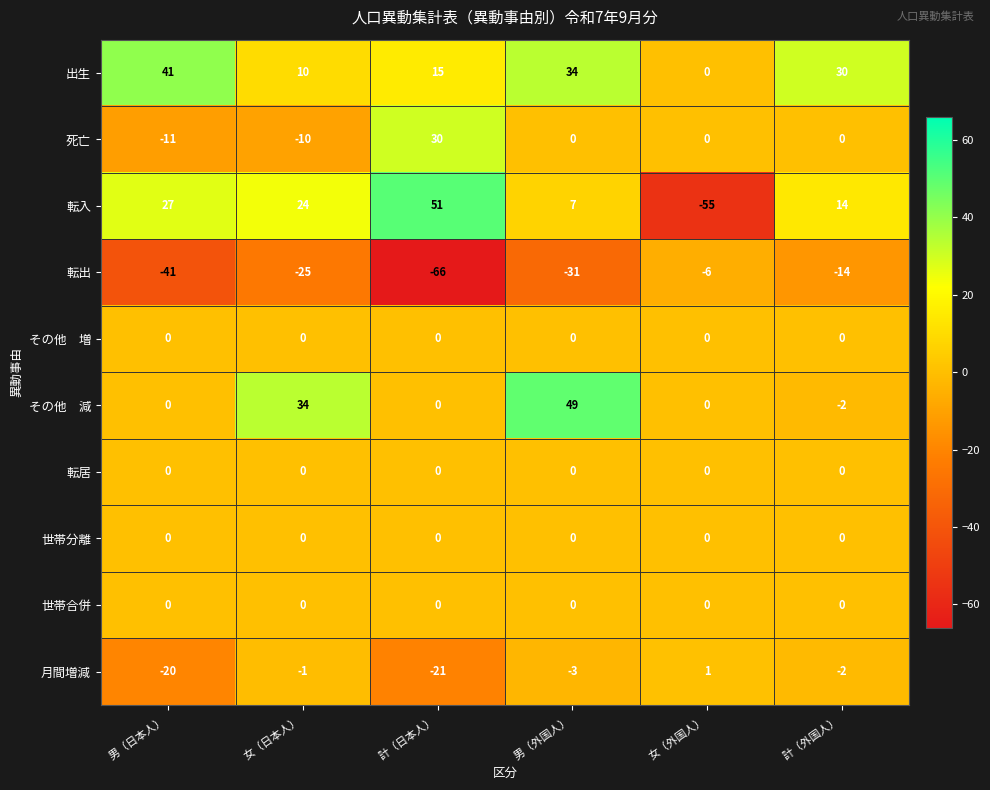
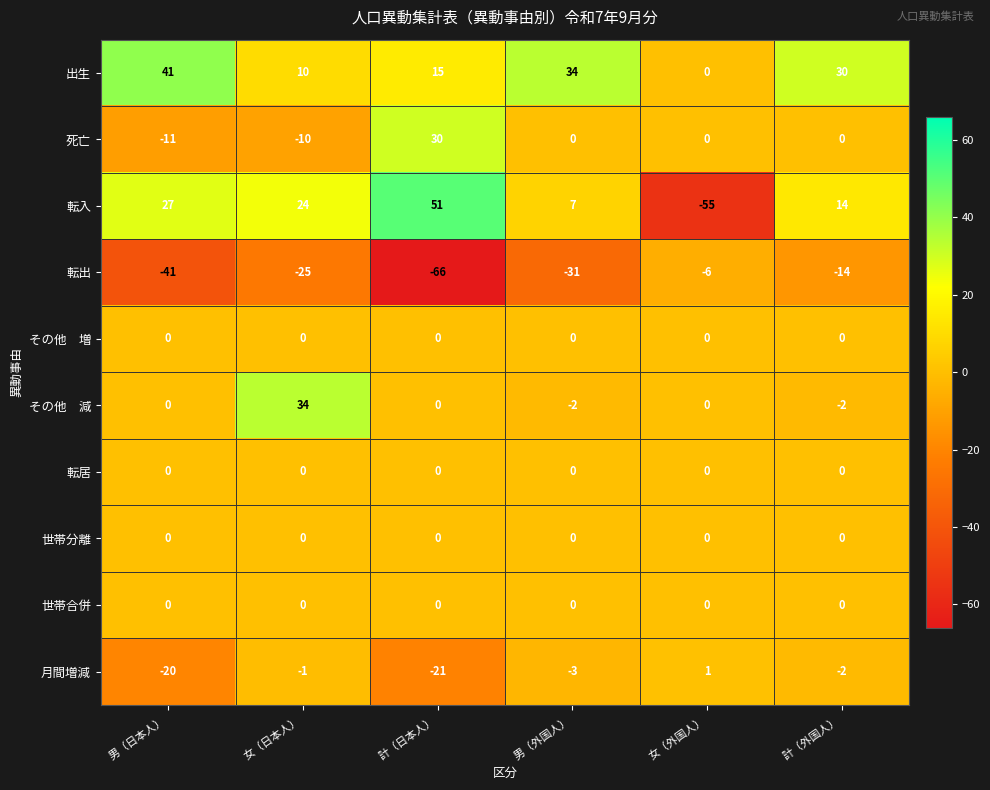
  {
    "出生": {
      "男（日本人）": 41,
      "女（日本人）": 10,
      "計（日本人）": 15,
      "男（外国人）": 34,
      "女（外国人）": 0,
      "計（外国人）": 30
    },
    "死亡": {
      "男（日本人）": -11,
      "女（日本人）": -10,
      "計（日本人）": 30,
      "男（外国人）": 0,
      "女（外国人）": 0,
      "計（外国人）": 0
    },
    "転入": {
      "男（日本人）": 27,
      "女（日本人）": 24,
      "計（日本人）": 51,
      "男（外国人）": 7,
      "女（外国人）": -55,
      "計（外国人）": 14
    },
    "転出": {
      "男（日本人）": -41,
      "女（日本人）": -25,
      "計（日本人）": -66,
      "男（外国人）": -31,
      "女（外国人）": -6,
      "計（外国人）": -14
    },
    "その他 増": {
      "男（日本人）": 0,
      "女（日本人）": 0,
      "計（日本人）": 0,
      "男（外国人）": 0,
      "女（外国人）": 0,
      "計（外国人）": 0
    },
    "その他 減": {
      "男（日本人）": 0,
      "女（日本人）": 34,
      "計（日本人）": 0,
-     "男（外国人）": 49,
+     "男（外国人）": -2,
      "女（外国人）": 0,
      "計（外国人）": -2
    },
    "転居": {
      "男（日本人）": 0,
      "女（日本人）": 0,
      "計（日本人）": 0,
      "男（外国人）": 0,
      "女（外国人）": 0,
      "計（外国人）": 0
    },
    "世帯分離": {
      "男（日本人）": 0,
      "女（日本人）": 0,
      "計（日本人）": 0,
      "男（外国人）": 0,
      "女（外国人）": 0,
      "計（外国人）": 0
    },
    "世帯合併": {
      "男（日本人）": 0,
      "女（日本人）": 0,
      "計（日本人）": 0,
      "男（外国人）": 0,
      "女（外国人）": 0,
      "計（外国人）": 0
    },
    "月間増減": {
      "男（日本人）": -20,
      "女（日本人）": -1,
      "計（日本人）": -21,
      "男（外国人）": -3,
      "女（外国人）": 1,
      "計（外国人）": -2
    }
  }
